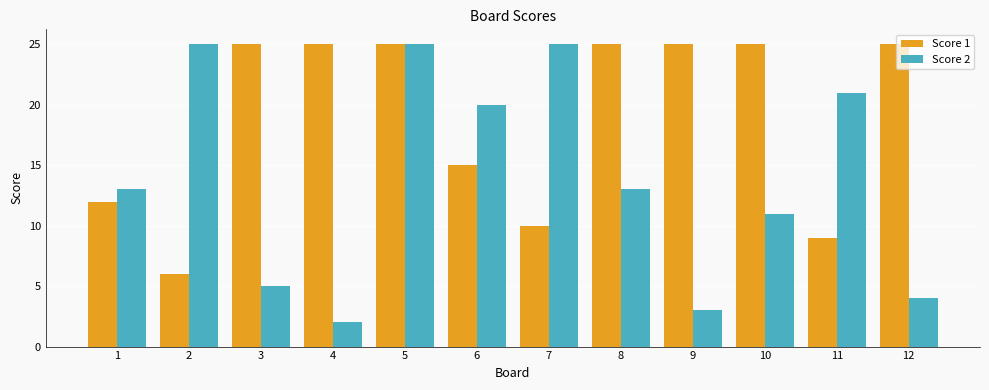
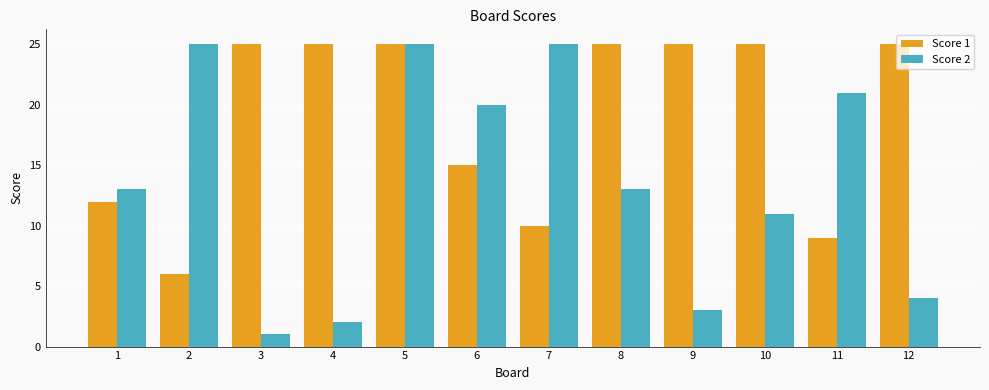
  {
    "Score 1": {
      "1": 12,
      "2": 6,
      "3": 25,
      "4": 25,
      "5": 25,
      "6": 15,
      "7": 10,
      "8": 25,
      "9": 25,
      "10": 25,
      "11": 9,
      "12": 25
    },
    "Score 2": {
      "1": 13,
      "2": 25,
-     "3": 5,
+     "3": 1,
      "4": 2,
      "5": 25,
      "6": 20,
      "7": 25,
      "8": 13,
      "9": 3,
      "10": 11,
      "11": 21,
      "12": 4
    }
  }
